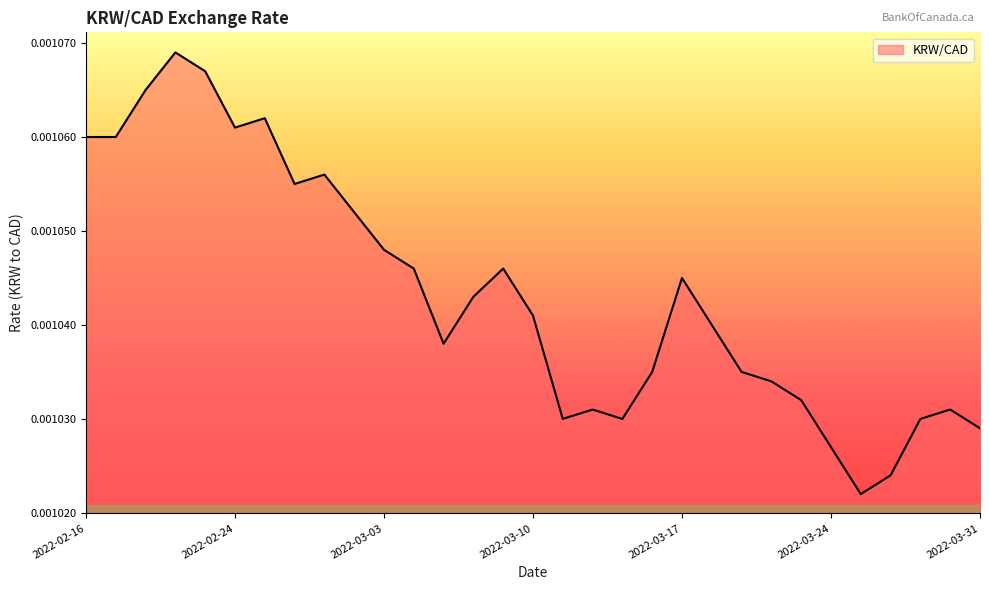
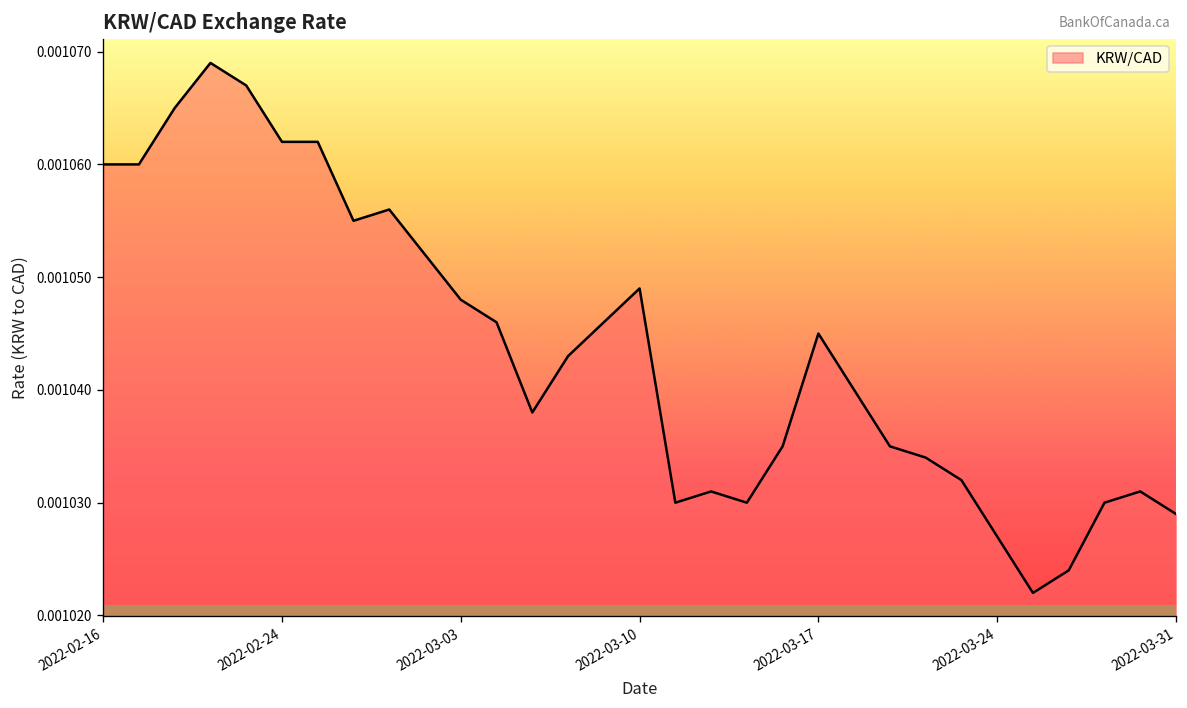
  {
    "2022-02-16": 0.001060,
-   "2022-02-24": 0.001061,
+   "2022-02-24": 0.001062,
    "2022-03-03": 0.001048,
-   "2022-03-10": 0.001041,
+   "2022-03-10": 0.001049,
    "2022-03-17": 0.001045,
    "2022-03-24": 0.001027,
    "2022-03-31": 0.001029
  }
